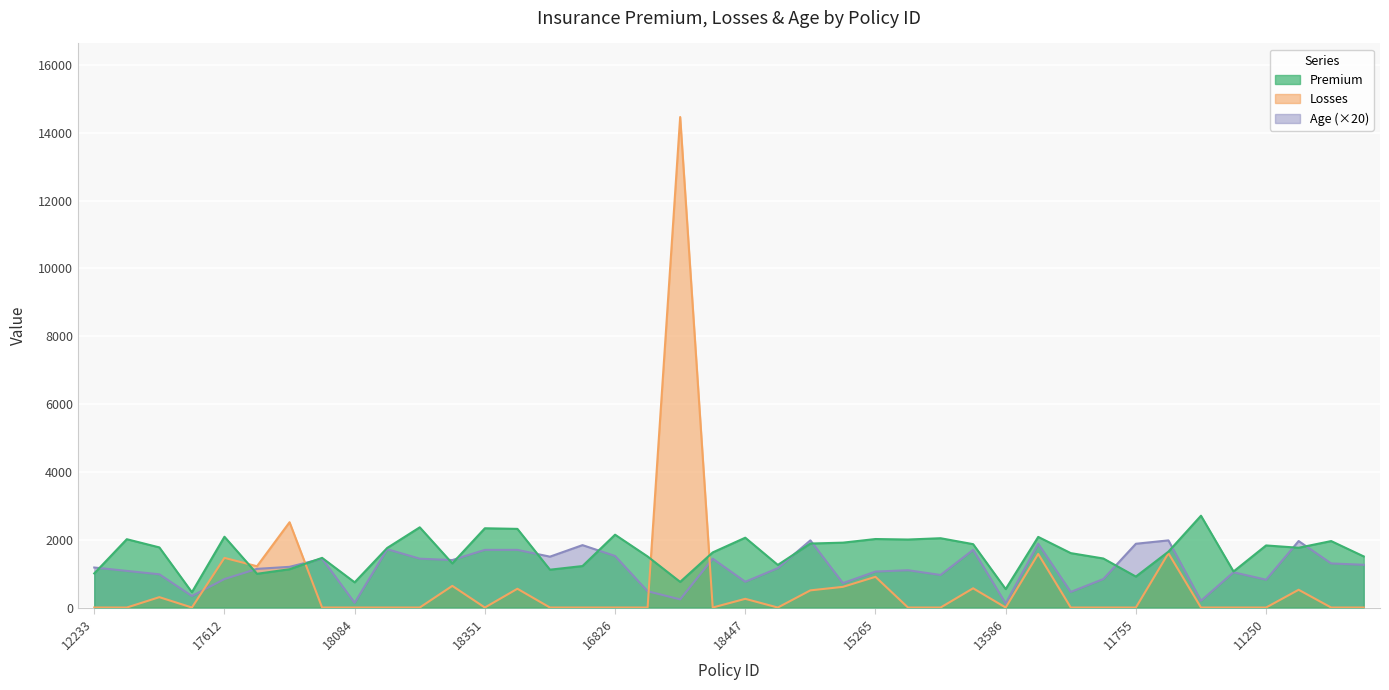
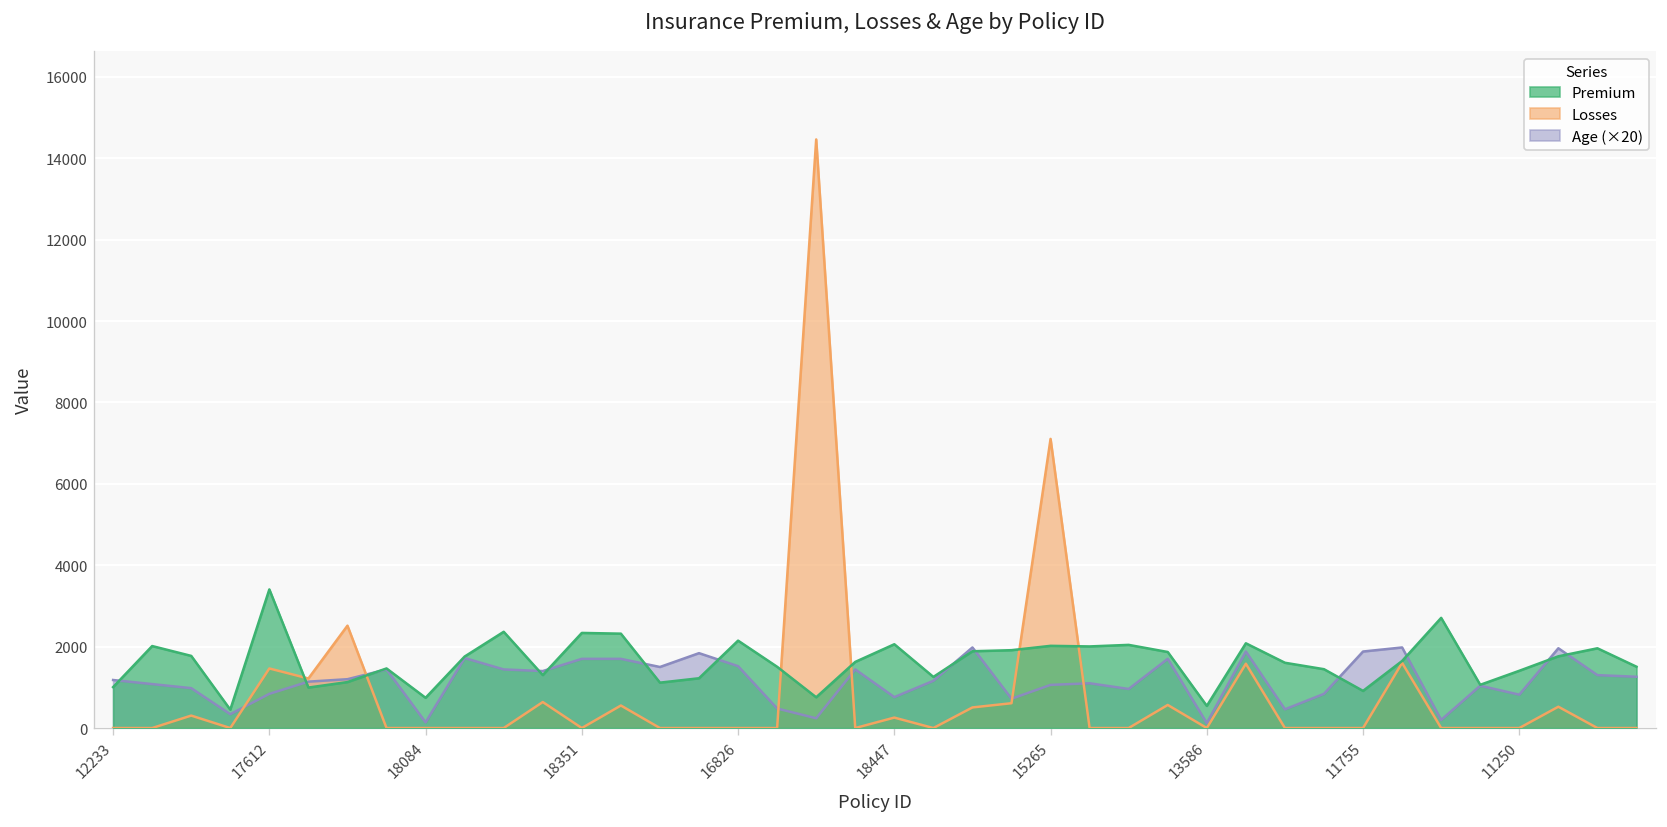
  {
    "Premium": {
      "12233": 1000,
-     "17612": 2100,
+     "17612": 3400,
      "18084": 700,
      "18351": 2300,
      "16826": 2100,
      "18447": 2100,
      "15265": 2000,
      "13586": 500,
      "11755": 900,
-     "11250": 1800
+     "11250": 1400
    },
    "Losses": {
      "12233": 0,
      "17612": 1500,
      "18084": 0,
      "18351": 0,
      "16826": 0,
      "18447": 300,
-     "15265": 900,
+     "15265": 7100,
      "13586": 0,
      "11755": 0,
      "11250": 0
    },
    "Age (×20)": {
      "12233": 1200,
      "17612": 800,
      "18084": 100,
      "18351": 1700,
      "16826": 1500,
      "18447": 800,
      "15265": 1100,
      "13586": 100,
      "11755": 1900,
      "11250": 800
    }
  }
